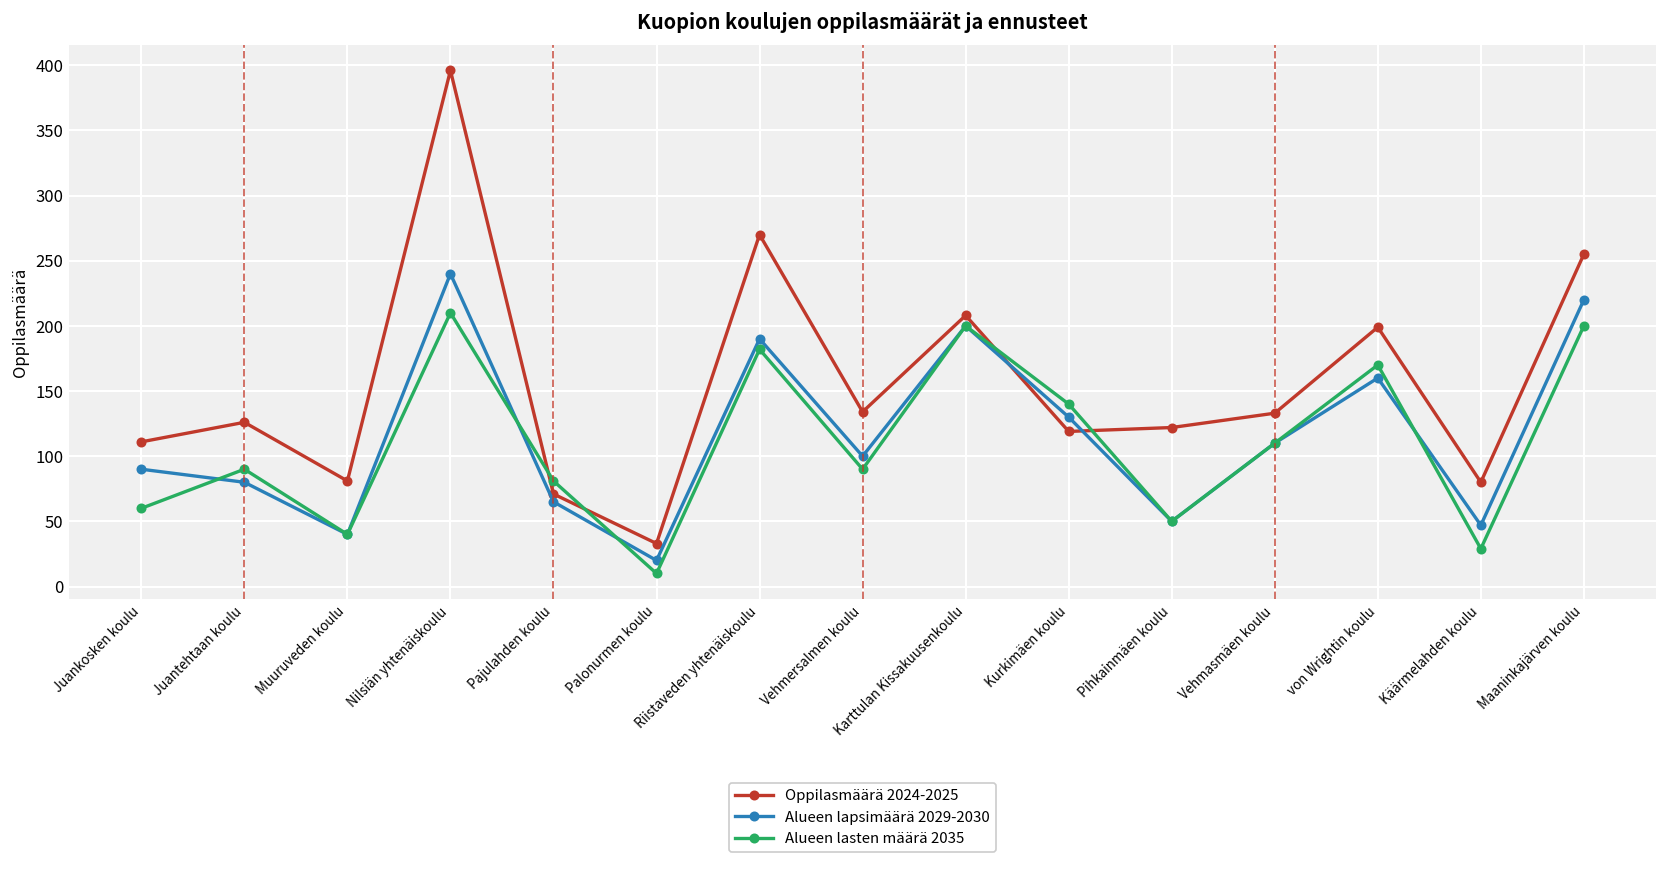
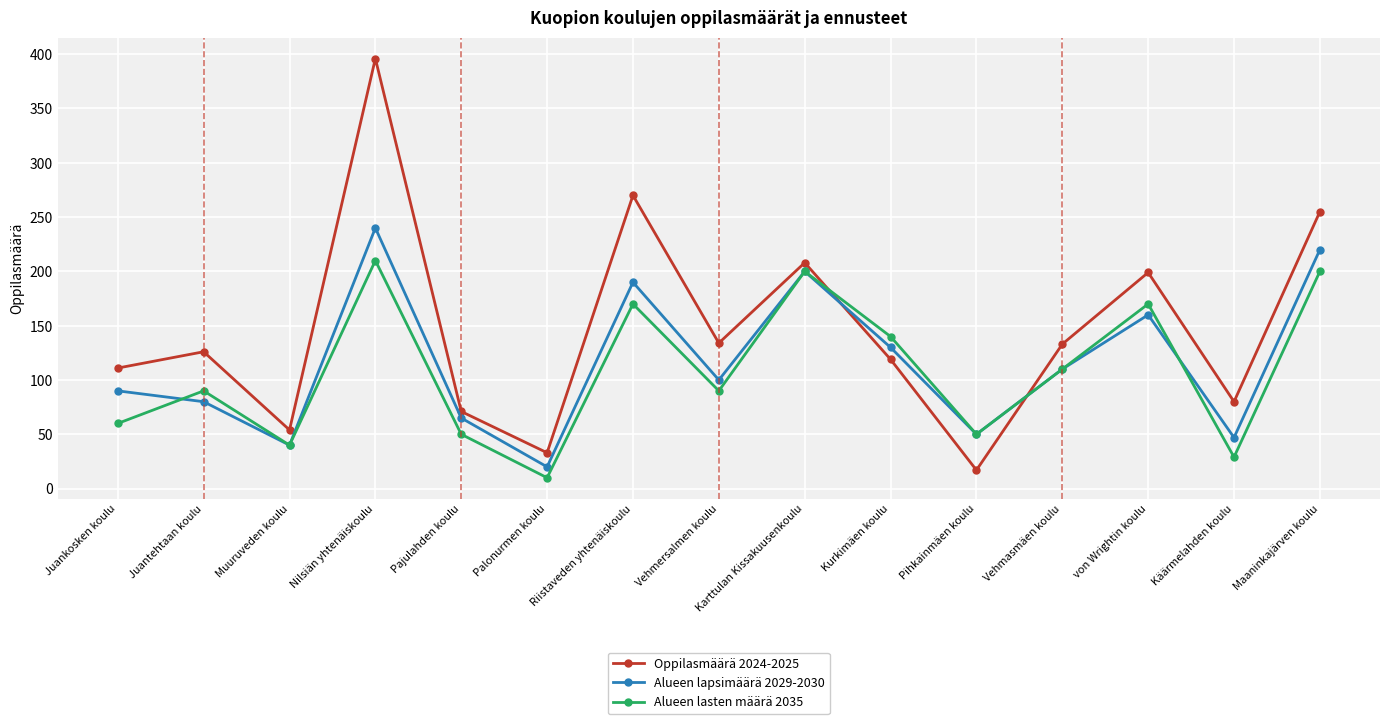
  {
    "Oppilasmäärä 2024-2025": {
      "Juankosken koulu": 111,
      "Juantehtaan koulu": 126,
-     "Muuruveden koulu": 81,
+     "Muuruveden koulu": 54,
      "Nilsiän yhtenäiskoulu": 396,
      "Pajulahden koulu": 71,
      "Palonurmen koulu": 33,
      "Riistaveden yhtenäiskoulu": 270,
      "Vehmersalmen koulu": 134,
      "Karttulan Kissakuusenkoulu": 208,
      "Kurkimäen koulu": 119,
-     "Pihkainmäen koulu": 122,
+     "Pihkainmäen koulu": 17,
      "Vehmasmäen koulu": 133,
      "von Wrightin koulu": 199,
      "Käärmelahden koulu": 80,
      "Maaninkajärven koulu": 255
    },
    "Alueen lapsimäärä 2029-2030": {
      "Juankosken koulu": 90,
      "Juantehtaan koulu": 80,
      "Nilsiän yhtenäiskoulu": 240,
      "Pajulahden koulu": 65,
      "Palonurmen koulu": 20,
      "Riistaveden yhtenäiskoulu": 190,
      "Vehmersalmen koulu": 100,
      "Kurkimäen koulu": 130,
      "von Wrightin koulu": 160,
      "Käärmelahden koulu": 47,
      "Maaninkajärven koulu": 220
    },
    "Alueen lasten määrä 2035": {
      "Juankosken koulu": 60,
      "Juantehtaan koulu": 90,
      "Nilsiän yhtenäiskoulu": 210,
-     "Pajulahden koulu": 81,
+     "Pajulahden koulu": 50,
      "Palonurmen koulu": 10,
-     "Riistaveden yhtenäiskoulu": 182,
+     "Riistaveden yhtenäiskoulu": 170,
      "Vehmersalmen koulu": 90,
      "Kurkimäen koulu": 140,
      "von Wrightin koulu": 170,
      "Käärmelahden koulu": 29,
      "Maaninkajärven koulu": 200
    }
  }
